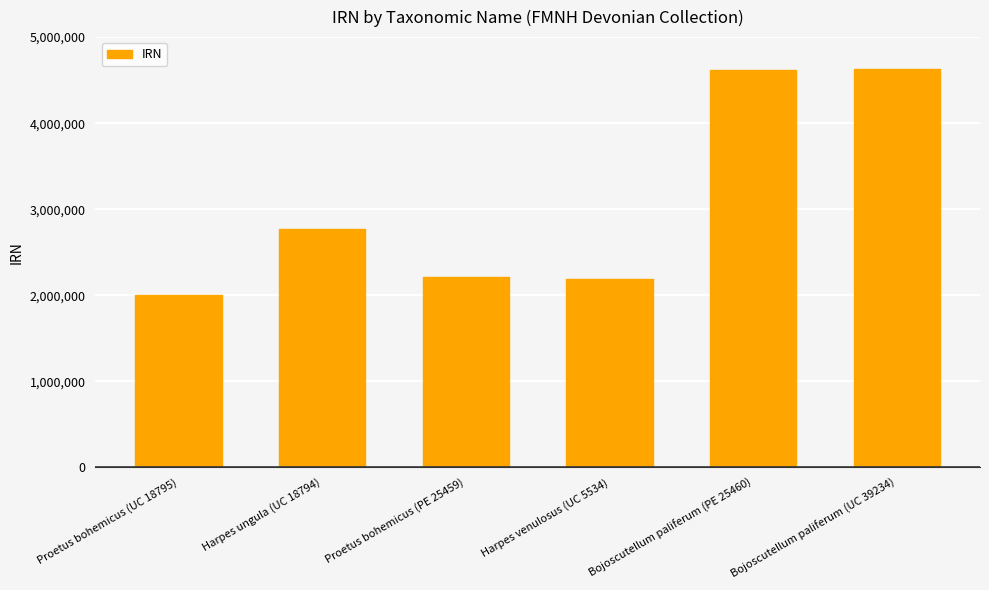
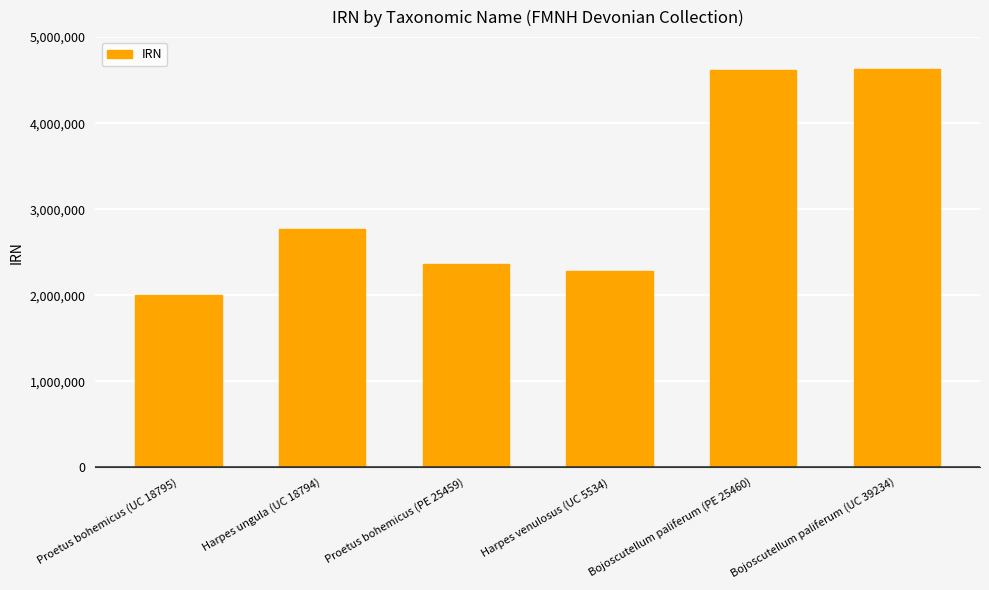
  {
    "Proetus bohemicus (UC 18795)": "2,000,000",
    "Harpes ungula (UC 18794)": "2,800,000",
-   "Proetus bohemicus (PE 25459)": "2,200,000",
-   "Harpes venulosus (UC 5534)": "2,200,000",
+   "Proetus bohemicus (PE 25459)": "2,400,000",
+   "Harpes venulosus (UC 5534)": "2,300,000",
    "Bojoscutellum paliferum (PE 25460)": "4,600,000",
    "Bojoscutellum paliferum (UC 39234)": "4,600,000"
  }
